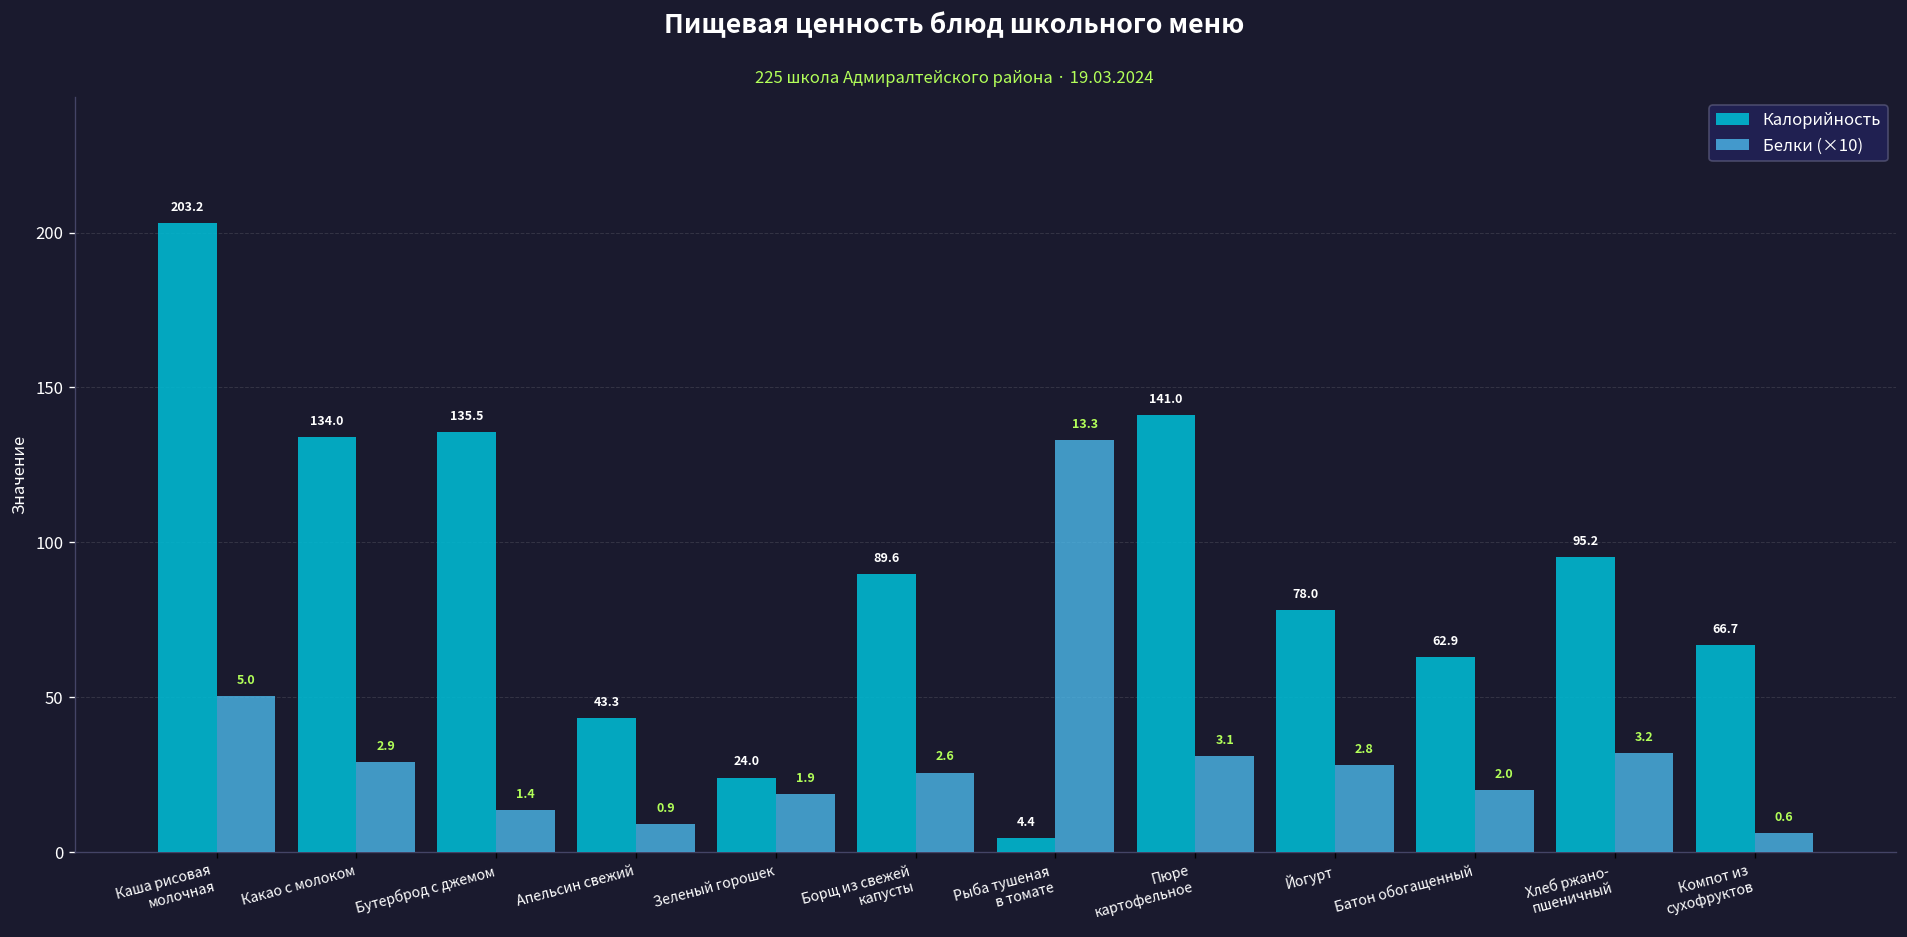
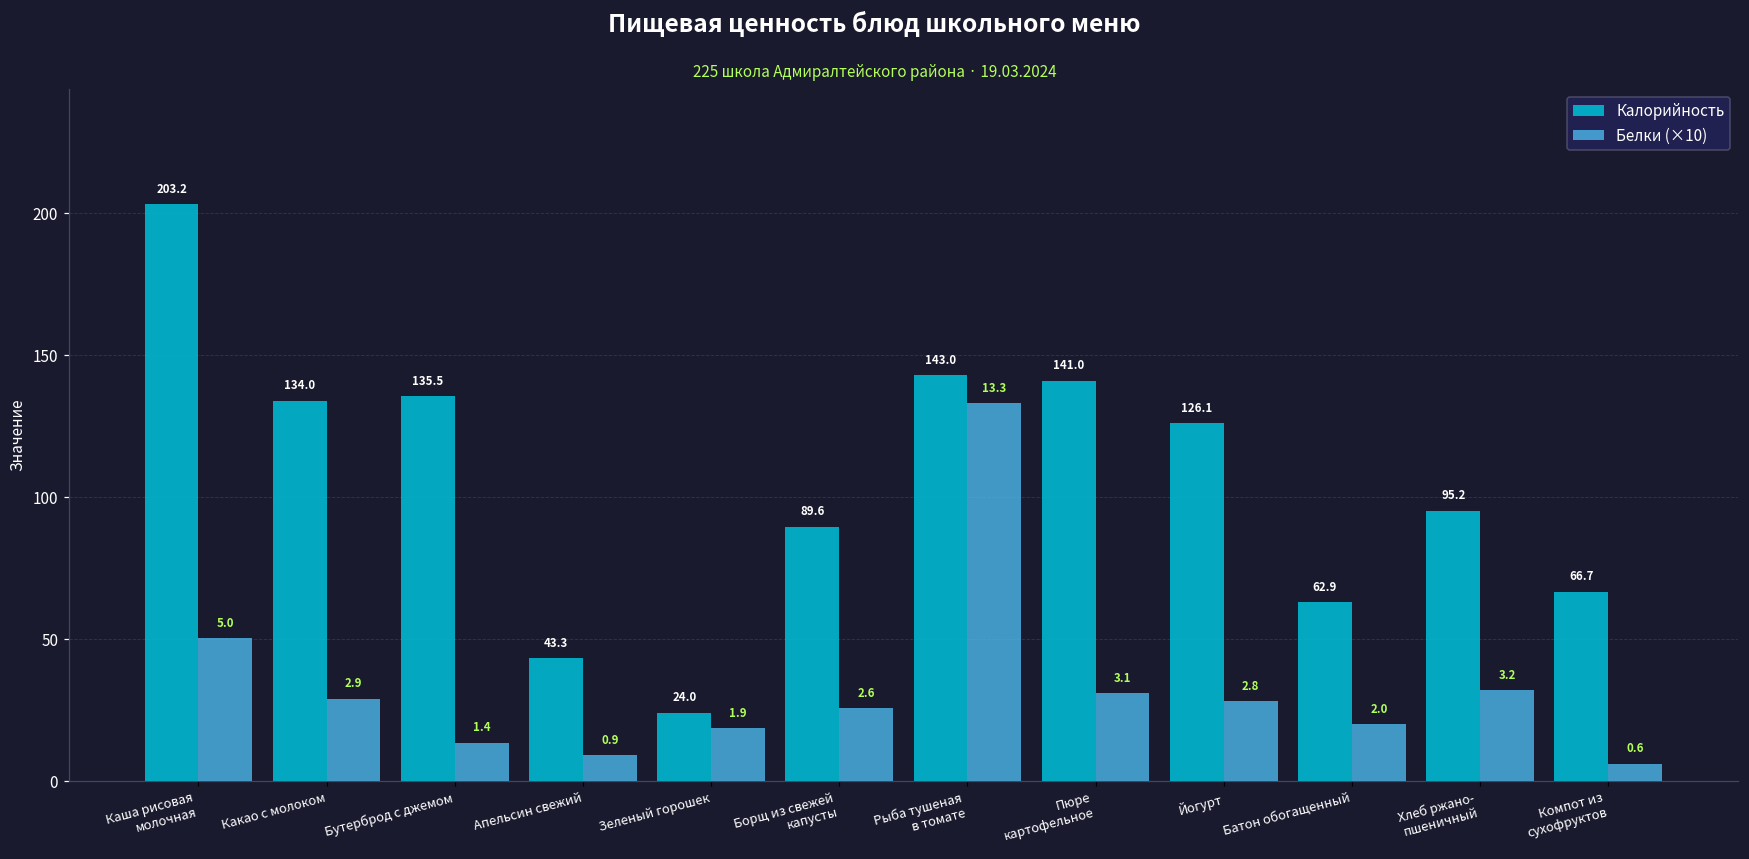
  {
    "Калорийность": {
      "Каша рисовая молочная": 203.2,
      "Какао с молоком": 134.0,
      "Бутерброд с джемом": 135.5,
      "Апельсин свежий": 43.3,
      "Зеленый горошек": 24.0,
      "Борщ из свежей капусты": 89.6,
-     "Рыба тушеная в томате": 4.4,
+     "Рыба тушеная в томате": 143.0,
      "Пюре картофельное": 141.0,
-     "Йогурт": 78.0,
+     "Йогурт": 126.1,
      "Батон обогащенный": 62.9,
      "Хлеб ржано- пшеничный": 95.2,
      "Компот из сухофруктов": 66.7
    }
  }
